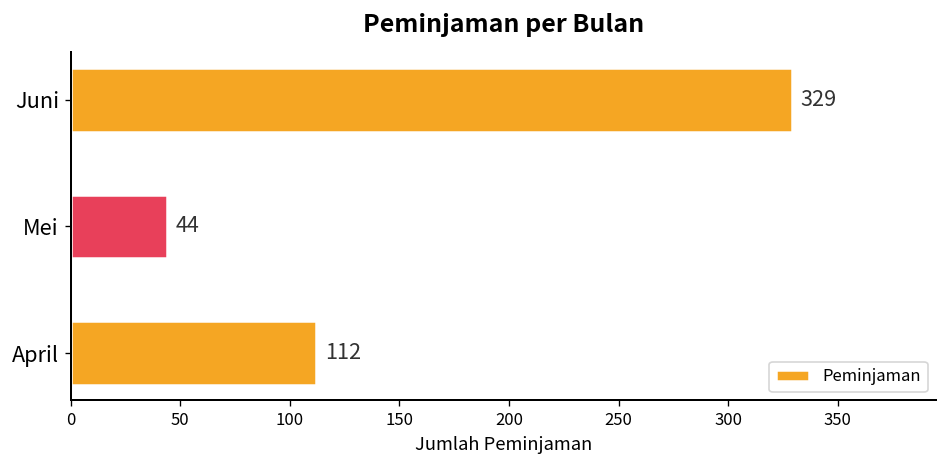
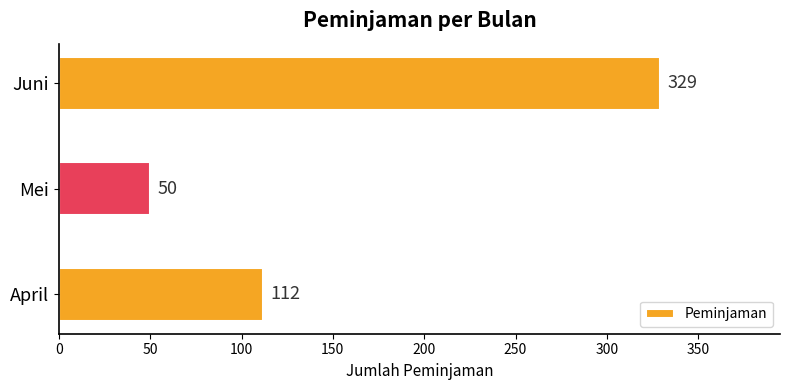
  {
    "Juni": 329,
-   "Mei": 44,
+   "Mei": 50,
    "April": 112
  }
